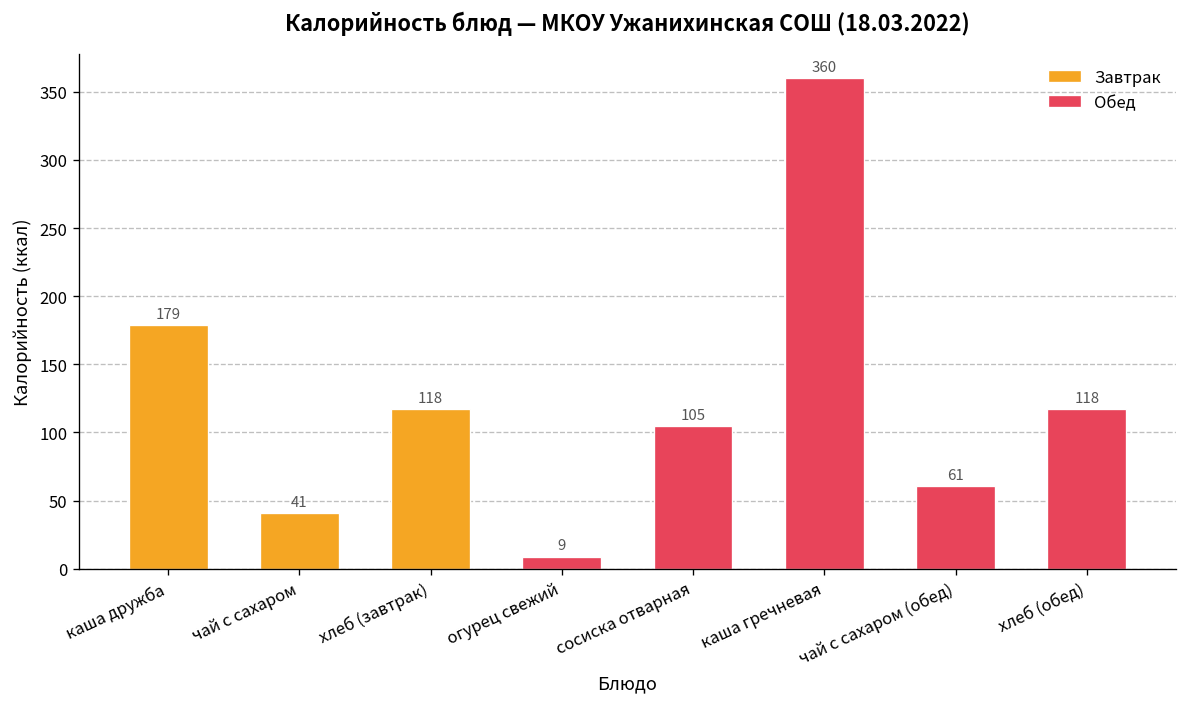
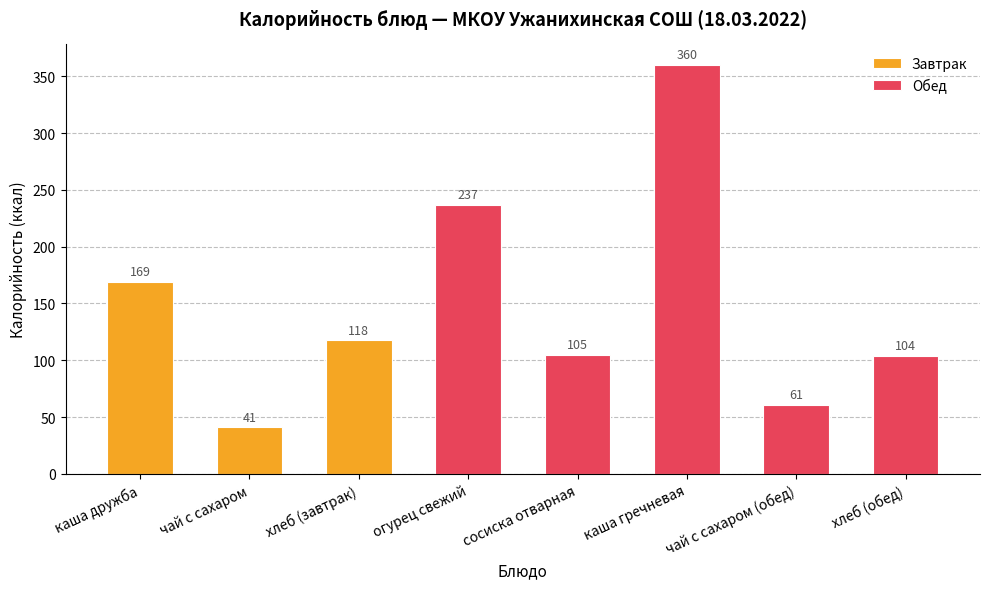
  {
    "Завтрак": {
-     "каша дружба": 179,
+     "каша дружба": 169,
      "чай с сахаром": 41,
      "хлеб (завтрак)": 118
    },
    "Обед": {
-     "огурец свежий": 9,
+     "огурец свежий": 237,
      "сосиска отварная": 105,
      "каша гречневая": 360,
      "чай с сахаром (обед)": 61,
-     "хлеб (обед)": 118
+     "хлеб (обед)": 104
    }
  }
